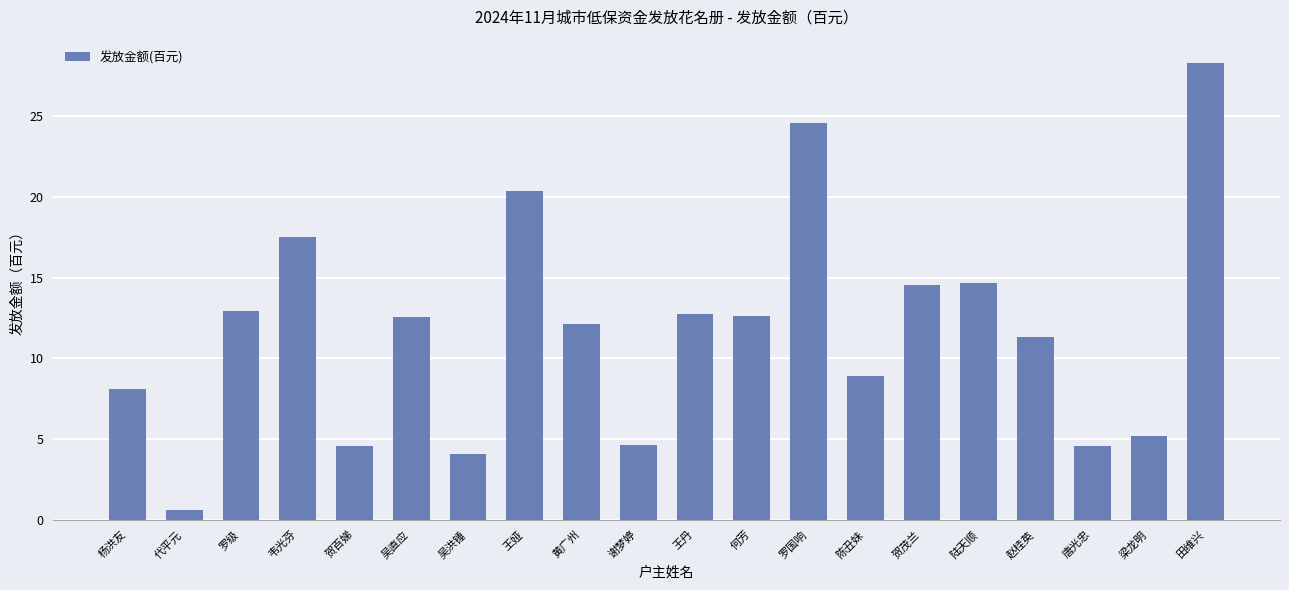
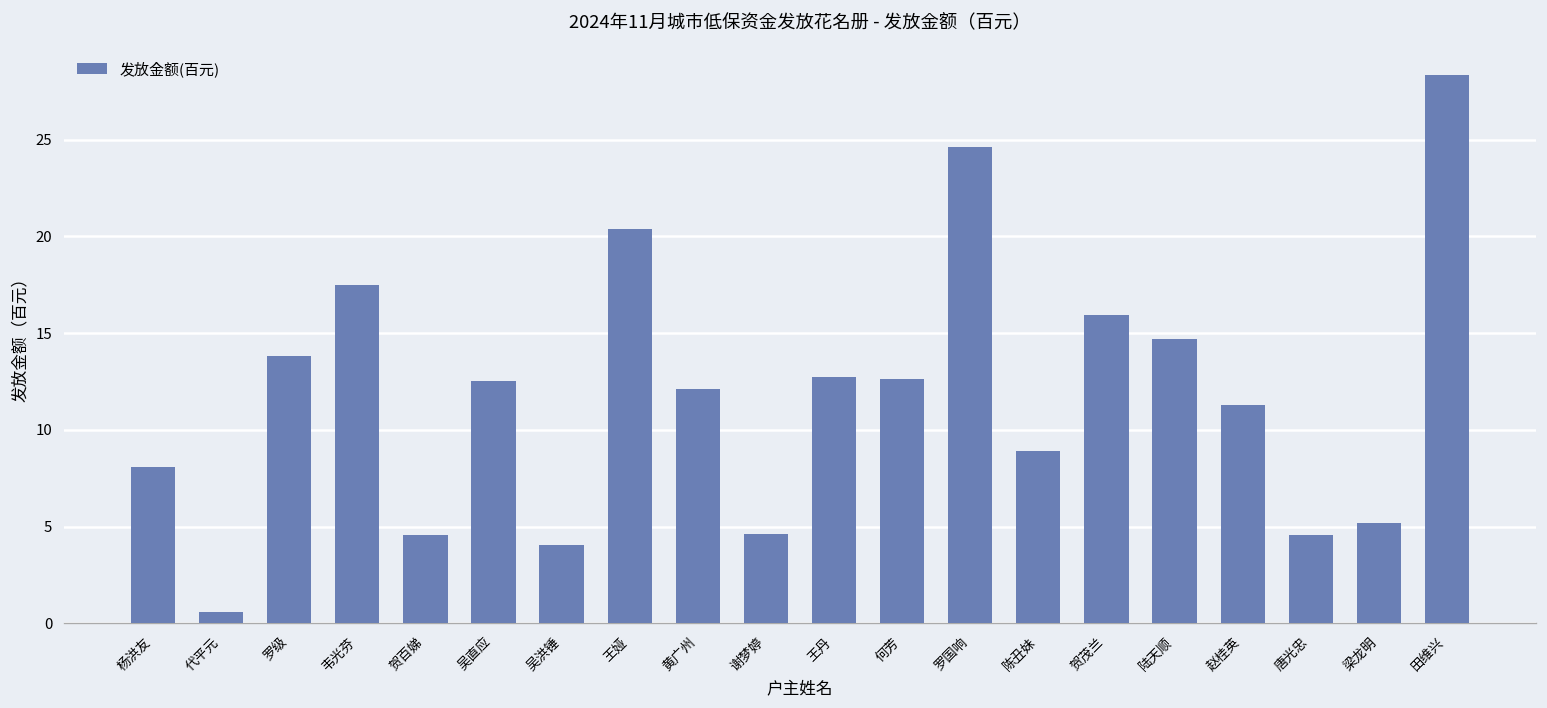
  {
    "杨洪友": 8.1,
    "代平元": 0.6,
-   "罗级": 13.0,
+   "罗级": 13.8,
    "韦光芬": 17.5,
    "贺百娣": 4.6,
    "吴直应": 12.5,
    "吴洪锤": 4.1,
    "王娅": 20.4,
    "黄广州": 12.1,
    "谢梦婷": 4.6,
    "王丹": 12.7,
    "何芳": 12.6,
    "罗国响": 24.6,
    "陈丑妹": 8.9,
-   "贺茂兰": 14.5,
+   "贺茂兰": 16.0,
    "陆天顺": 14.7,
    "赵桂英": 11.3,
    "唐光忠": 4.6,
    "梁龙明": 5.2,
    "田维兴": 28.3
  }
